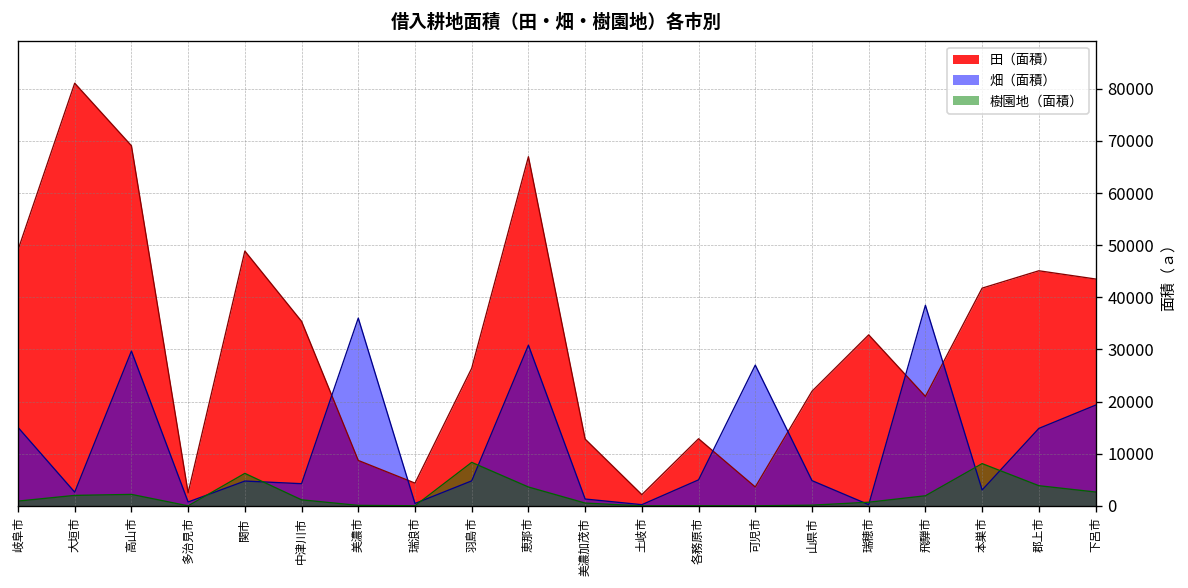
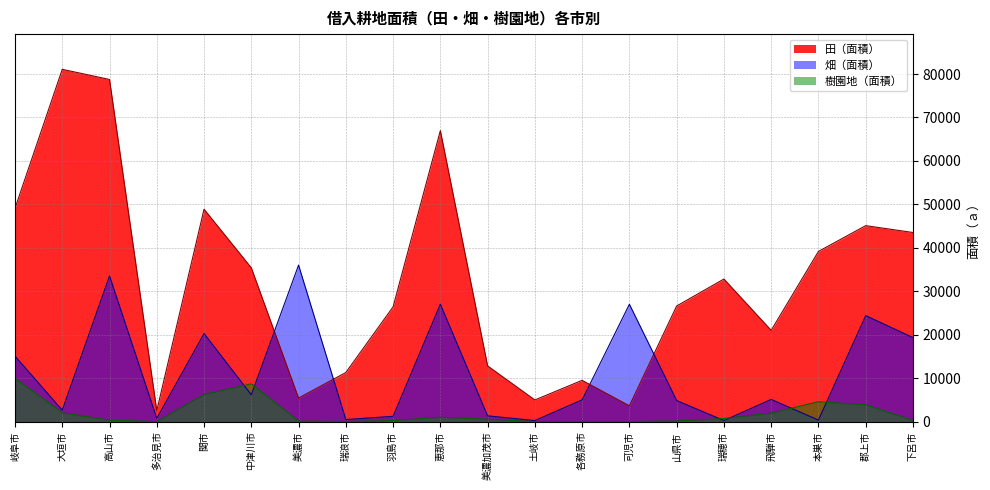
  {
    "田（面積）": {
      "岐阜市": 49000,
      "大垣市": 81000,
-     "高山市": 69000,
+     "高山市": 79000,
      "多治見市": 2000,
      "関市": 49000,
      "中津川市": 35000,
-     "美濃市": 9000,
-     "瑞浪市": 4000,
+     "美濃市": 5000,
+     "瑞浪市": 11000,
      "羽島市": 26000,
      "恵那市": 67000,
      "美濃加茂市": 13000,
-     "土岐市": 2000,
-     "各務原市": 13000,
+     "土岐市": 5000,
+     "各務原市": 9000,
      "可児市": 4000,
-     "山県市": 22000,
+     "山県市": 27000,
      "瑞穂市": 33000,
      "飛騨市": 21000,
-     "本巣市": 42000,
+     "本巣市": 39000,
      "郡上市": 45000,
      "下呂市": 44000
    },
    "畑（面積）": {
      "岐阜市": 15000,
      "大垣市": 3000,
-     "高山市": 30000,
+     "高山市": 34000,
      "多治見市": 1000,
-     "関市": 5000,
-     "中津川市": 4000,
+     "関市": 20000,
+     "中津川市": 6000,
      "美濃市": 36000,
-     "羽島市": 5000,
-     "恵那市": 31000,
+     "羽島市": 1000,
+     "恵那市": 27000,
      "美濃加茂市": 1000,
      "各務原市": 5000,
      "可児市": 27000,
      "山県市": 5000,
-     "飛騨市": 38000,
-     "本巣市": 3000,
-     "郡上市": 15000,
+     "飛騨市": 5000,
+     "本巣市": 0,
+     "郡上市": 24000,
      "下呂市": 19000
    },
    "樹園地（面積）": {
-     "岐阜市": 1000,
+     "岐阜市": 10000,
      "大垣市": 2000,
-     "高山市": 2000,
+     "高山市": 0,
      "多治見市": 0,
      "関市": 6000,
-     "中津川市": 1000,
+     "中津川市": 9000,
      "美濃市": 0,
-     "羽島市": 8000,
-     "恵那市": 4000,
+     "羽島市": 0,
+     "恵那市": 1000,
      "美濃加茂市": 1000,
      "各務原市": 0,
      "可児市": 0,
      "山県市": 0,
      "飛騨市": 2000,
-     "本巣市": 8000,
+     "本巣市": 5000,
      "郡上市": 4000,
-     "下呂市": 3000
+     "下呂市": 0
    }
  }
